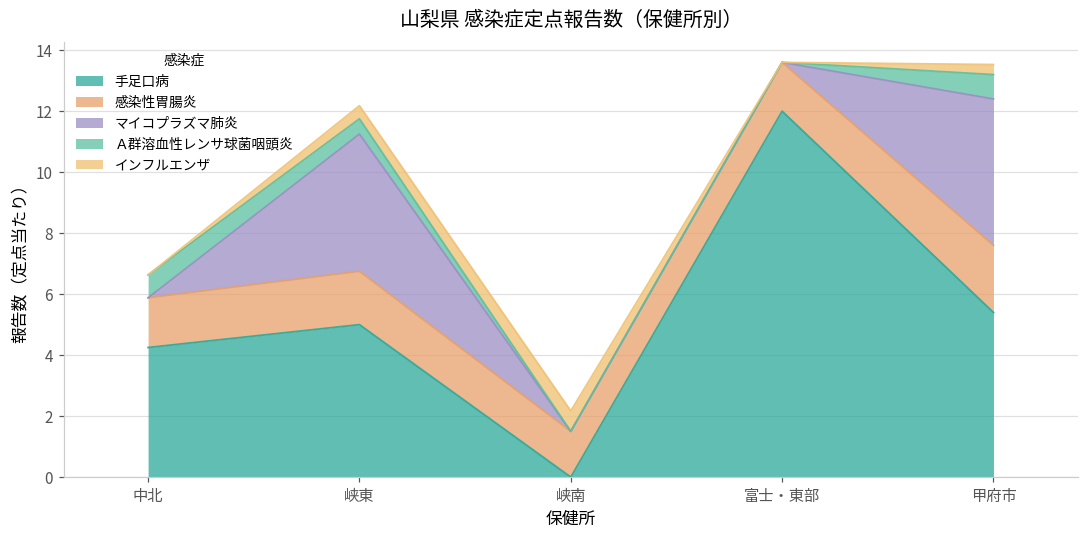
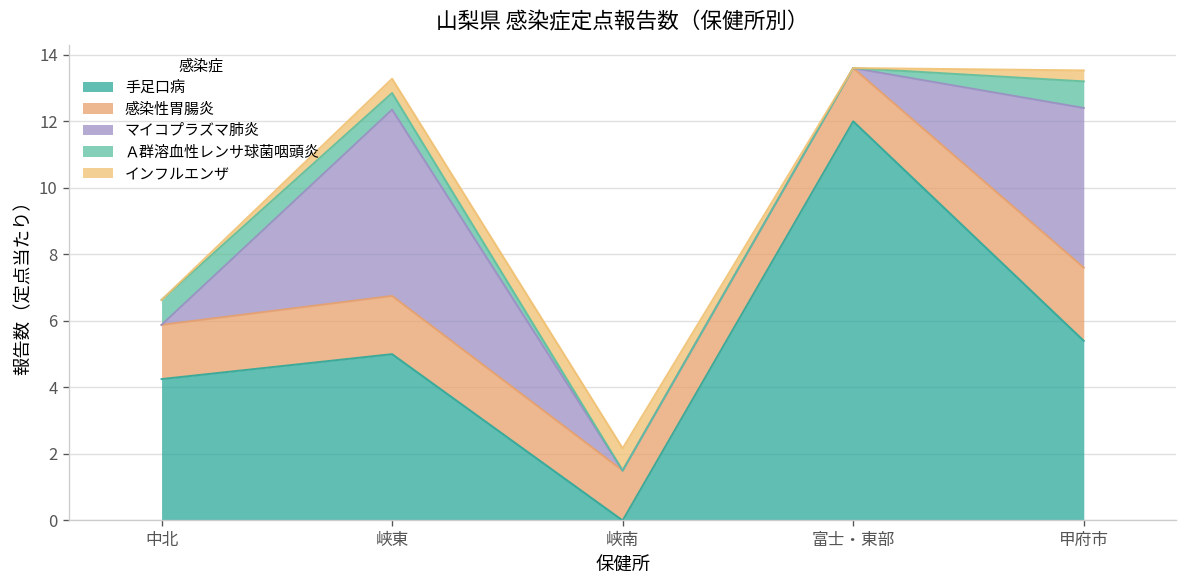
  {
    "マイコプラズマ肺炎": {
-     "峡東": 4.5,
+     "峡東": 5.6,
      "甲府市": 4.8
    }
  }
